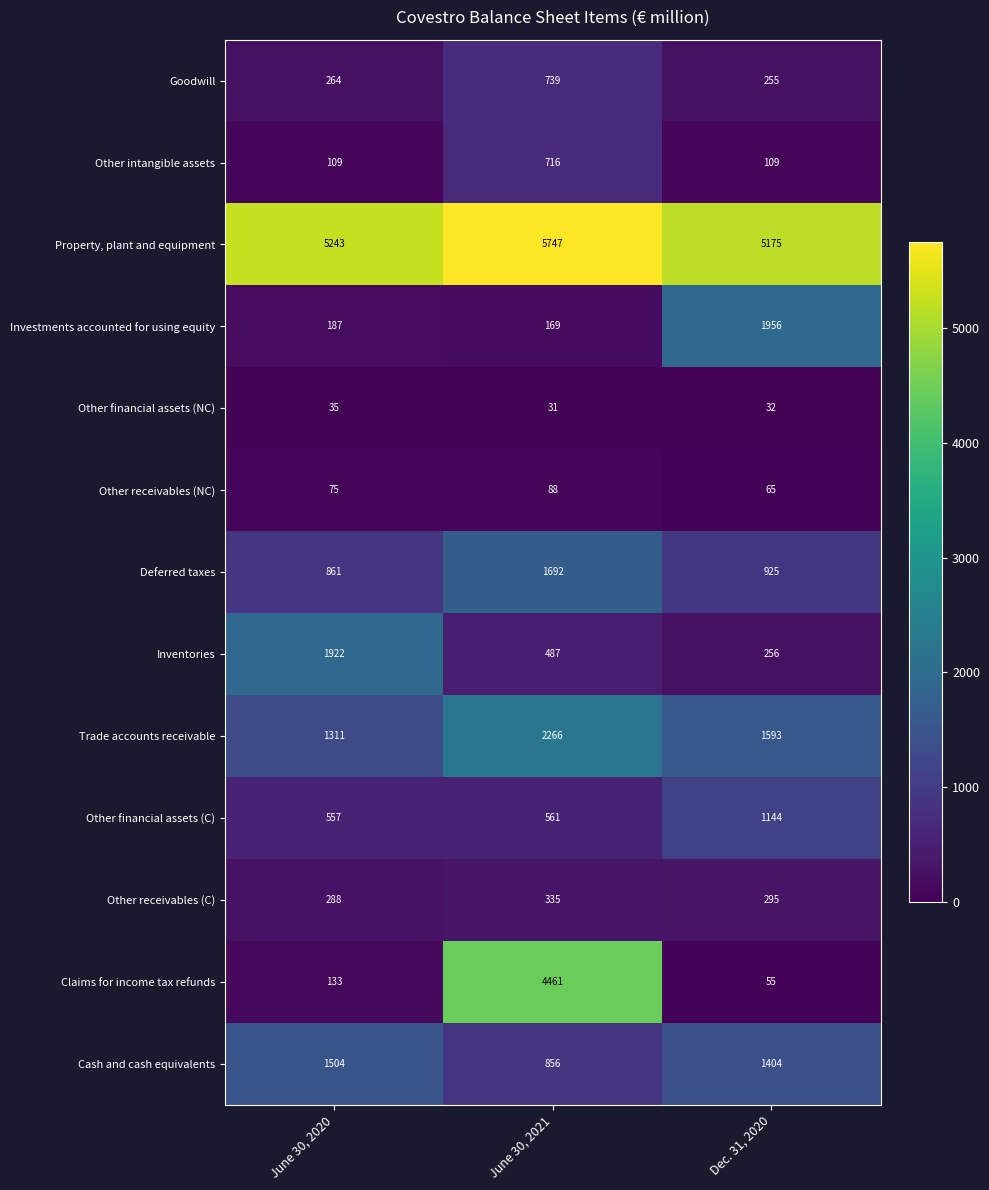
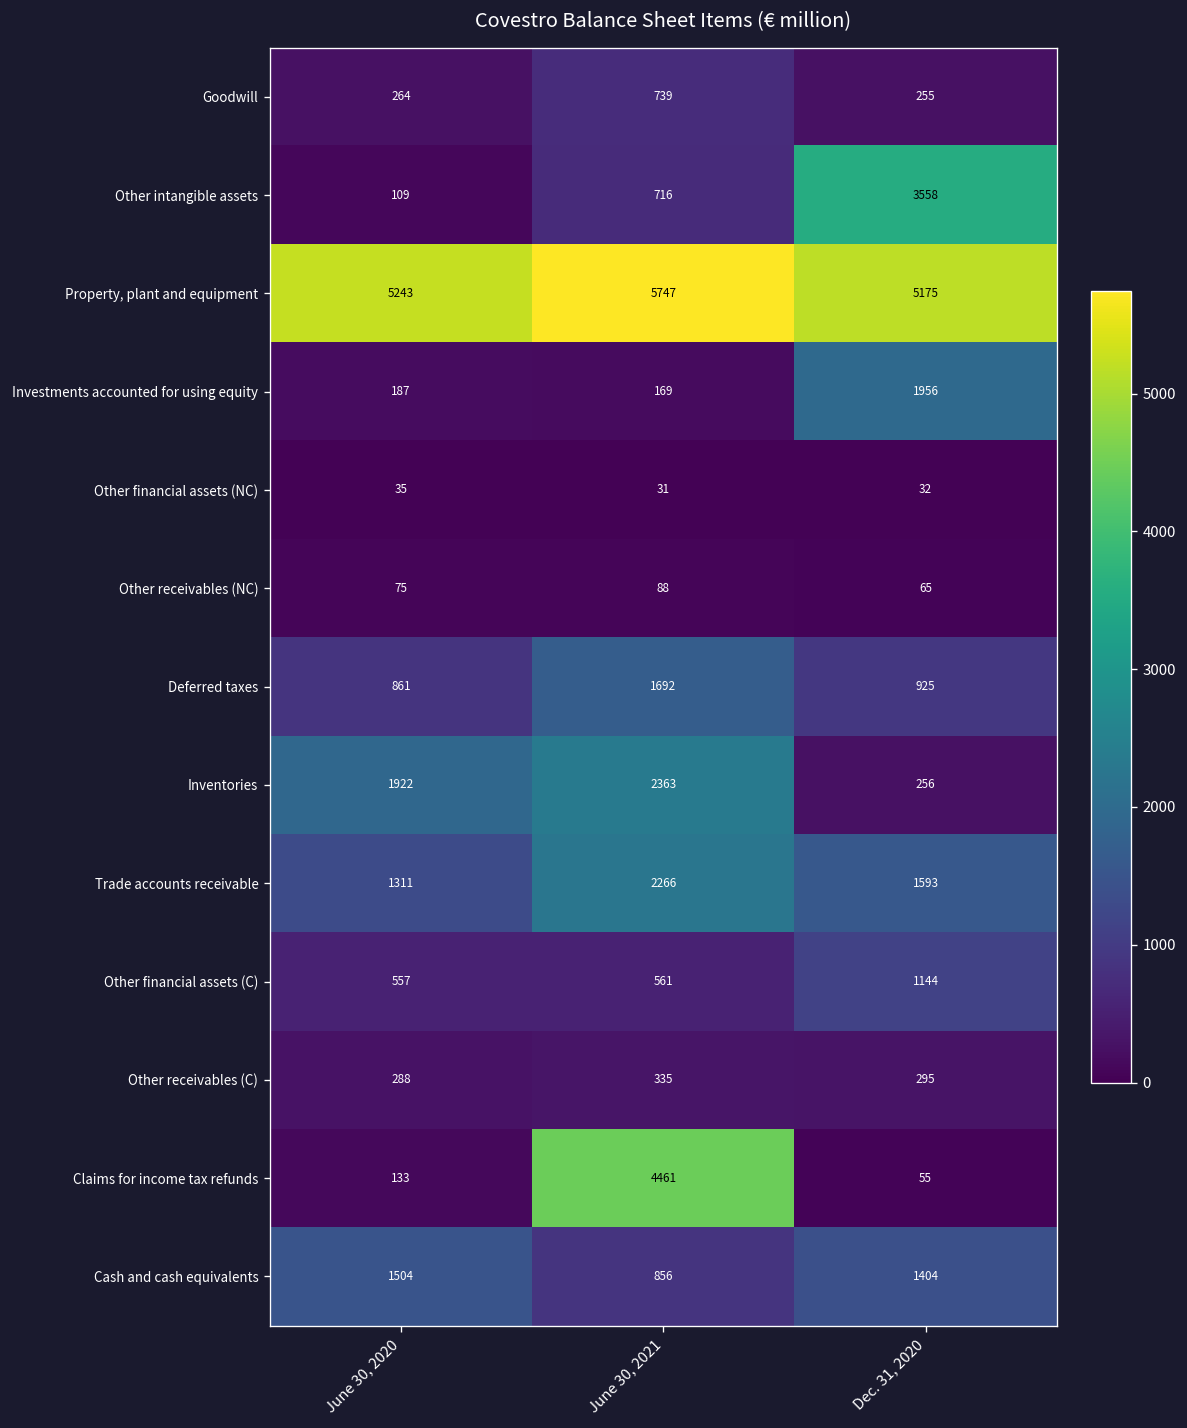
  {
    "Goodwill": {
      "June 30, 2020": 264,
      "June 30, 2021": 739,
      "Dec. 31, 2020": 255
    },
    "Other intangible assets": {
      "June 30, 2020": 109,
      "June 30, 2021": 716,
-     "Dec. 31, 2020": 109
+     "Dec. 31, 2020": 3558
    },
    "Property, plant and equipment": {
      "June 30, 2020": 5243,
      "June 30, 2021": 5747,
      "Dec. 31, 2020": 5175
    },
    "Investments accounted for using equity": {
      "June 30, 2020": 187,
      "June 30, 2021": 169,
      "Dec. 31, 2020": 1956
    },
    "Other financial assets (NC)": {
      "June 30, 2020": 35,
      "June 30, 2021": 31,
      "Dec. 31, 2020": 32
    },
    "Other receivables (NC)": {
      "June 30, 2020": 75,
      "June 30, 2021": 88,
      "Dec. 31, 2020": 65
    },
    "Deferred taxes": {
      "June 30, 2020": 861,
      "June 30, 2021": 1692,
      "Dec. 31, 2020": 925
    },
    "Inventories": {
      "June 30, 2020": 1922,
-     "June 30, 2021": 487,
+     "June 30, 2021": 2363,
      "Dec. 31, 2020": 256
    },
    "Trade accounts receivable": {
      "June 30, 2020": 1311,
      "June 30, 2021": 2266,
      "Dec. 31, 2020": 1593
    },
    "Other financial assets (C)": {
      "June 30, 2020": 557,
      "June 30, 2021": 561,
      "Dec. 31, 2020": 1144
    },
    "Other receivables (C)": {
      "June 30, 2020": 288,
      "June 30, 2021": 335,
      "Dec. 31, 2020": 295
    },
    "Claims for income tax refunds": {
      "June 30, 2020": 133,
      "June 30, 2021": 4461,
      "Dec. 31, 2020": 55
    },
    "Cash and cash equivalents": {
      "June 30, 2020": 1504,
      "June 30, 2021": 856,
      "Dec. 31, 2020": 1404
    }
  }
